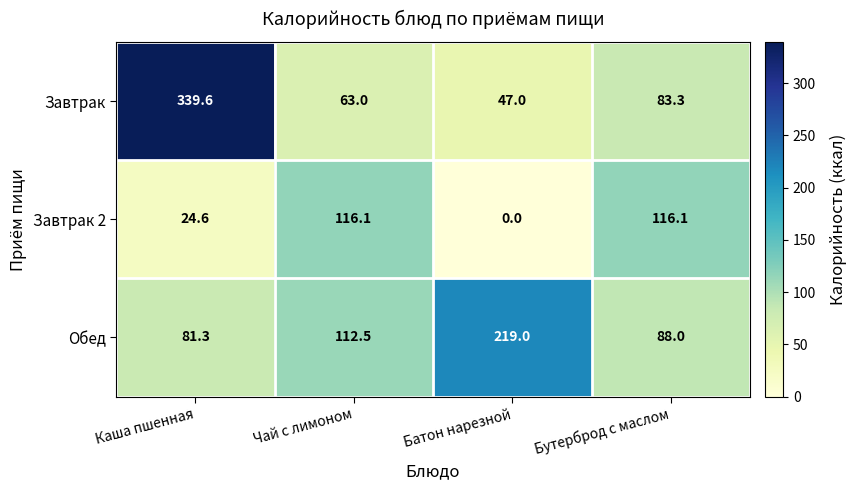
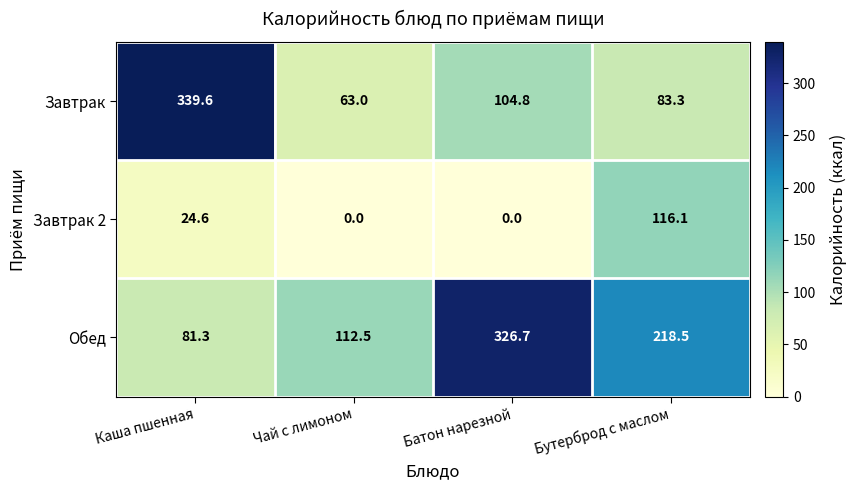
  {
    "Завтрак": {
      "Каша пшенная": 339.6,
      "Чай с лимоном": 63.0,
-     "Батон нарезной": 47.0,
+     "Батон нарезной": 104.8,
      "Бутерброд с маслом": 83.3
    },
    "Завтрак 2": {
      "Каша пшенная": 24.6,
-     "Чай с лимоном": 116.1,
+     "Чай с лимоном": 0.0,
      "Батон нарезной": 0.0,
      "Бутерброд с маслом": 116.1
    },
    "Обед": {
      "Каша пшенная": 81.3,
      "Чай с лимоном": 112.5,
-     "Батон нарезной": 219.0,
-     "Бутерброд с маслом": 88.0
+     "Батон нарезной": 326.7,
+     "Бутерброд с маслом": 218.5
    }
  }
